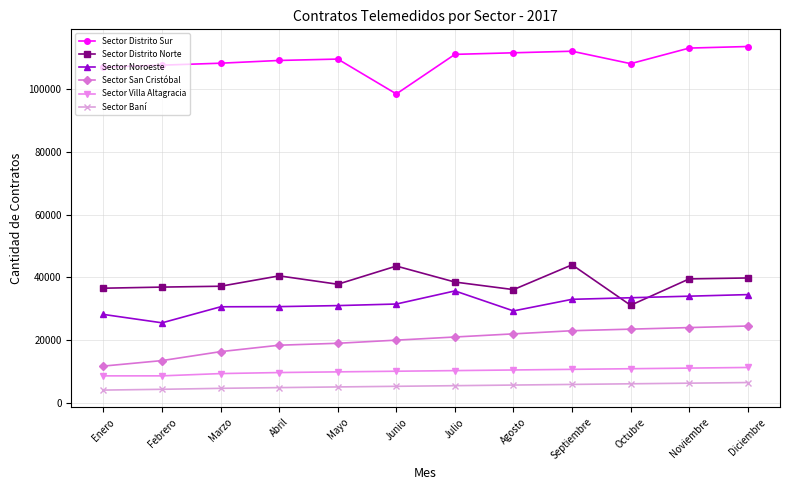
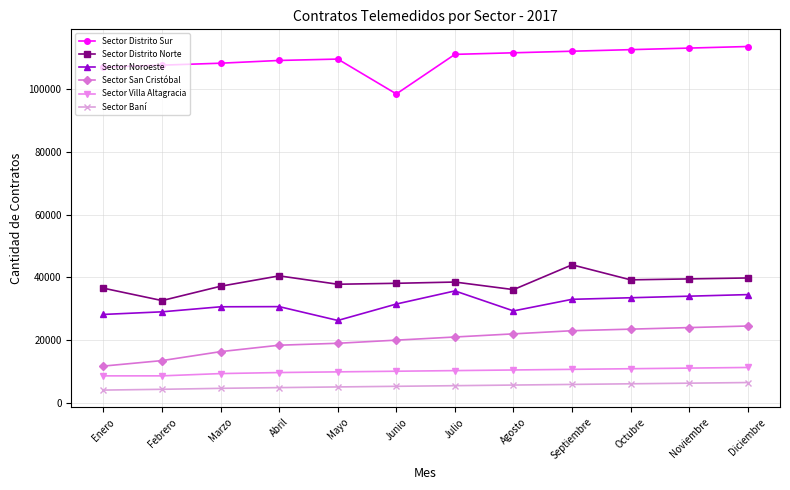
  {
    "Sector Distrito Sur": {
      "Marzo": 108000,
      "Abril": 109000,
      "Mayo": 110000,
      "Junio": 98000,
      "Julio": 111000,
      "Agosto": 112000,
      "Septiembre": 112000,
-     "Octubre": 108000,
+     "Octubre": 113000,
      "Noviembre": 113000,
      "Diciembre": 114000
    },
    "Sector Distrito Norte": {
      "Enero": 37000,
-     "Febrero": 37000,
+     "Febrero": 33000,
      "Marzo": 37000,
      "Abril": 40000,
      "Mayo": 38000,
-     "Junio": 44000,
+     "Junio": 38000,
      "Julio": 39000,
      "Agosto": 36000,
      "Septiembre": 44000,
-     "Octubre": 31000,
+     "Octubre": 39000,
      "Noviembre": 40000,
      "Diciembre": 40000
    },
    "Sector Noroeste": {
      "Enero": 28000,
-     "Febrero": 26000,
+     "Febrero": 29000,
      "Marzo": 31000,
      "Abril": 31000,
-     "Mayo": 31000,
+     "Mayo": 26000,
      "Junio": 32000,
      "Julio": 36000,
      "Agosto": 29000,
      "Septiembre": 33000,
      "Octubre": 34000,
      "Noviembre": 34000,
      "Diciembre": 35000
    }
  }
